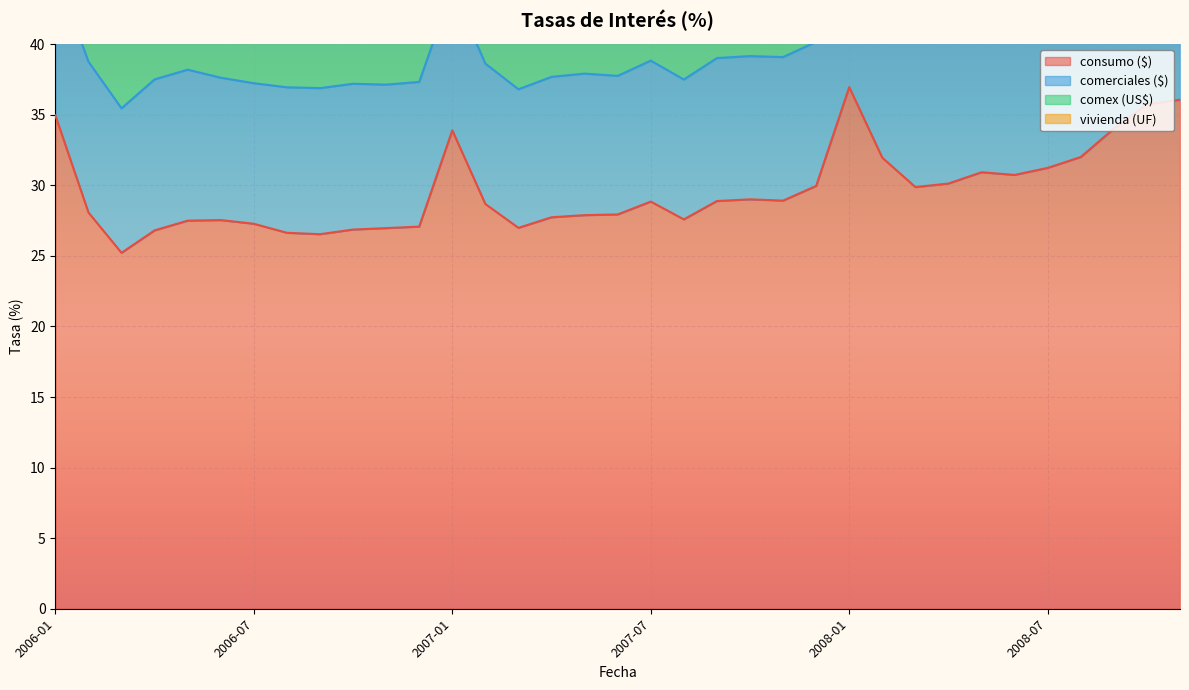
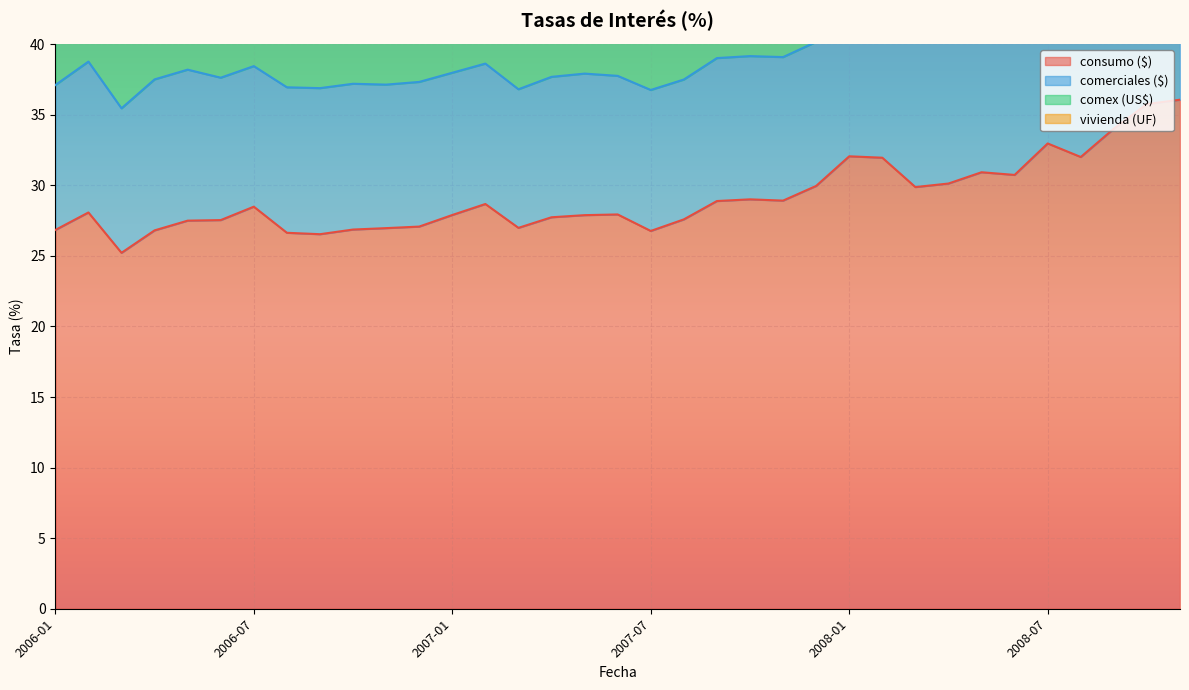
  {
    "consumo ($)": {
-     "2006-01": 35.0,
-     "2006-07": 27.3,
-     "2007-01": 33.9,
-     "2007-07": 28.9,
-     "2008-01": 37.0,
-     "2008-07": 31.2
+     "2006-01": 26.8,
+     "2006-07": 28.5,
+     "2007-01": 27.9,
+     "2007-07": 26.8,
+     "2008-01": 32.1,
+     "2008-07": 33.0
    },
    "comerciales ($)": {
      "2006-07": 10.0,
      "2007-07": 10.0
    }
  }
